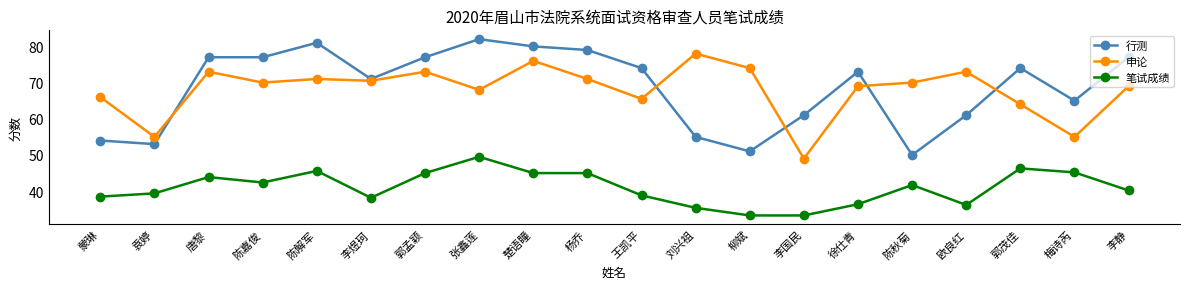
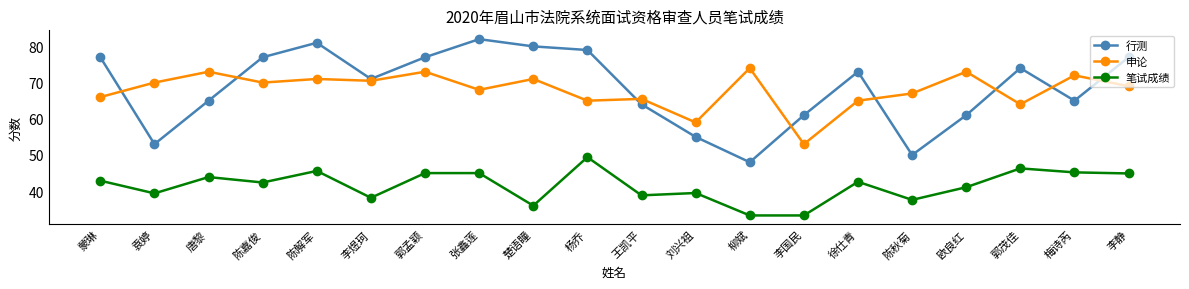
  {
    "行测": {
-     "蒙琳": 54,
+     "蒙琳": 77,
      "袁婷": 53,
-     "唐黎": 77,
+     "唐黎": 65,
      "陈嘉俊": 77,
      "陈解军": 81,
      "郭孟颖": 77,
      "张鑫莲": 82,
      "楚语瞳": 80,
      "杨乔": 79,
-     "王凯平": 74,
+     "王凯平": 64,
      "刘兴祖": 55,
-     "柳斌": 51,
+     "柳斌": 48,
      "李国民": 61,
      "徐仕青": 73,
      "陈秋菊": 50,
      "欧良红": 61,
      "郭茂佳": 74,
      "梅诗芮": 65
    },
    "申论": {
      "蒙琳": 66,
-     "袁婷": 55,
+     "袁婷": 70,
      "唐黎": 73,
      "陈嘉俊": 70,
      "陈解军": 71,
      "郭孟颖": 73,
      "张鑫莲": 68,
-     "楚语瞳": 76,
-     "杨乔": 71,
+     "楚语瞳": 71,
+     "杨乔": 65,
      "王凯平": 66,
-     "刘兴祖": 78,
+     "刘兴祖": 59,
      "柳斌": 74,
-     "李国民": 49,
-     "徐仕青": 69,
-     "陈秋菊": 70,
+     "李国民": 53,
+     "徐仕青": 65,
+     "陈秋菊": 67,
      "欧良红": 73,
      "郭茂佳": 64,
-     "梅诗芮": 55
+     "梅诗芮": 72
    },
    "笔试成绩": {
-     "蒙琳": 39,
+     "蒙琳": 43,
      "袁婷": 39,
      "唐黎": 44,
      "陈嘉俊": 42,
      "陈解军": 46,
      "李煜珂": 38,
      "郭孟颖": 45,
-     "张鑫莲": 50,
-     "楚语瞳": 45,
-     "杨乔": 45,
+     "张鑫莲": 45,
+     "楚语瞳": 36,
+     "杨乔": 49,
      "王凯平": 39,
-     "刘兴祖": 35,
+     "刘兴祖": 40,
      "柳斌": 33,
      "李国民": 33,
-     "徐仕青": 36,
-     "陈秋菊": 42,
-     "欧良红": 36,
+     "徐仕青": 43,
+     "陈秋菊": 38,
+     "欧良红": 41,
      "郭茂佳": 46,
      "梅诗芮": 45,
-     "李静": 40
+     "李静": 45
    }
  }
